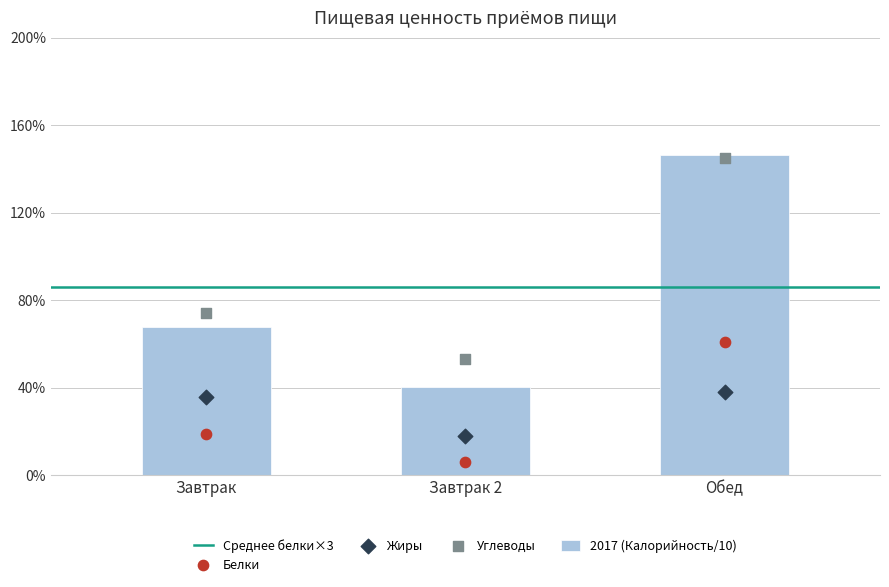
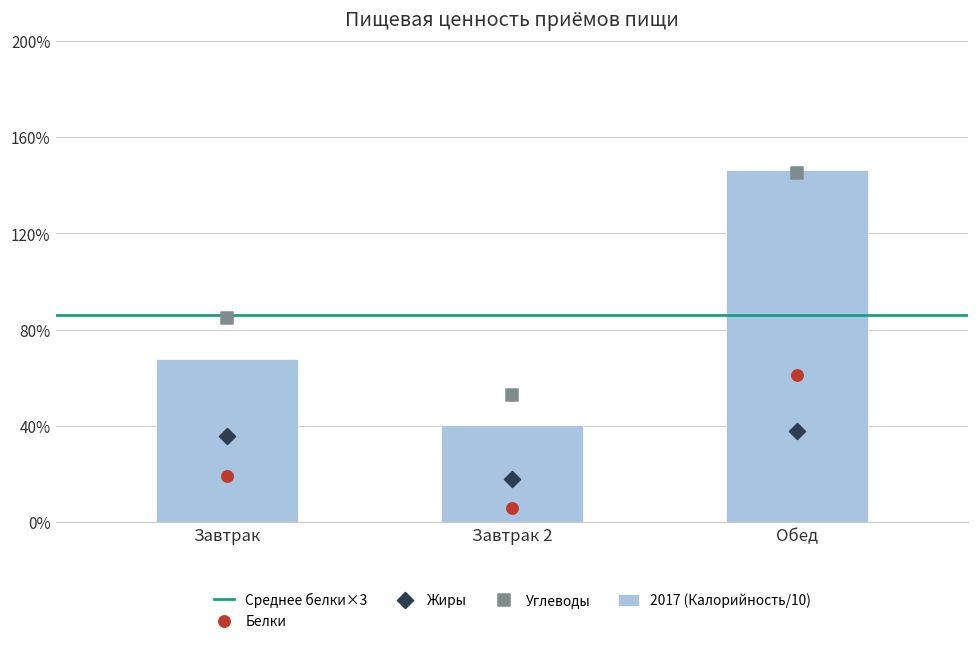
  {
    "2017 (Калорийность/10)": {
      "Завтрак": "68%",
      "Завтрак 2": "40%",
      "Обед": "146%"
    },
    "Углеводы": {
-     "Завтрак": "74%"
+     "Завтрак": "85%"
    }
  }
